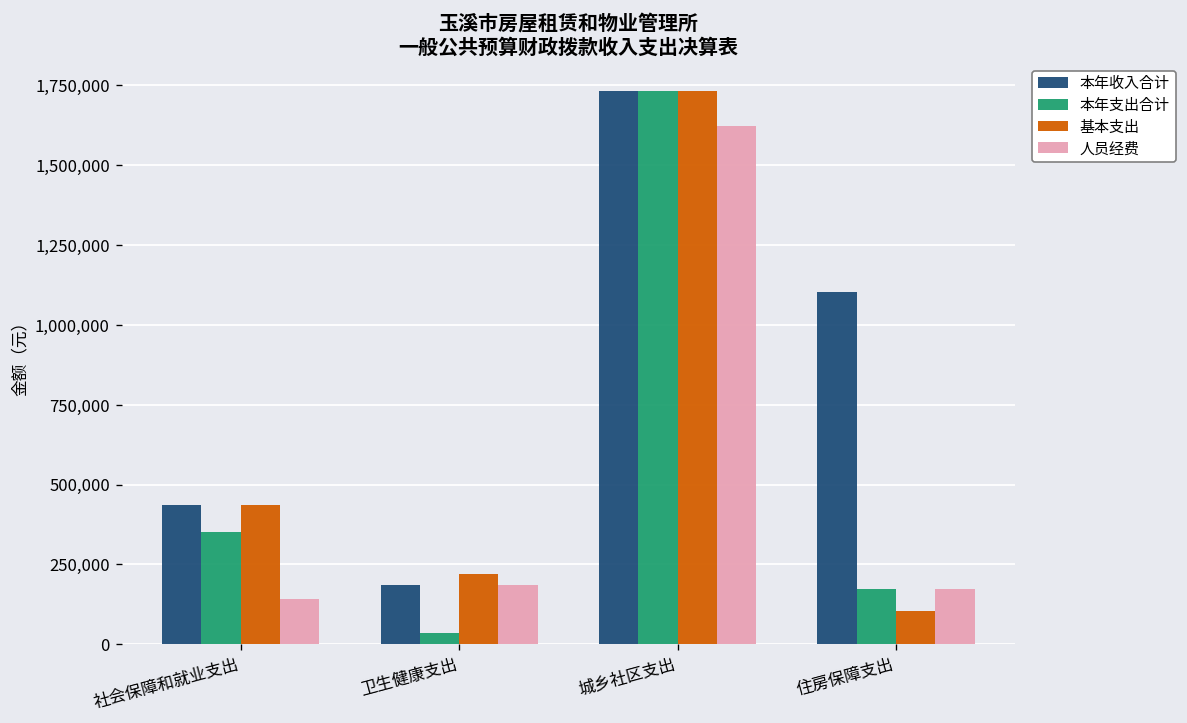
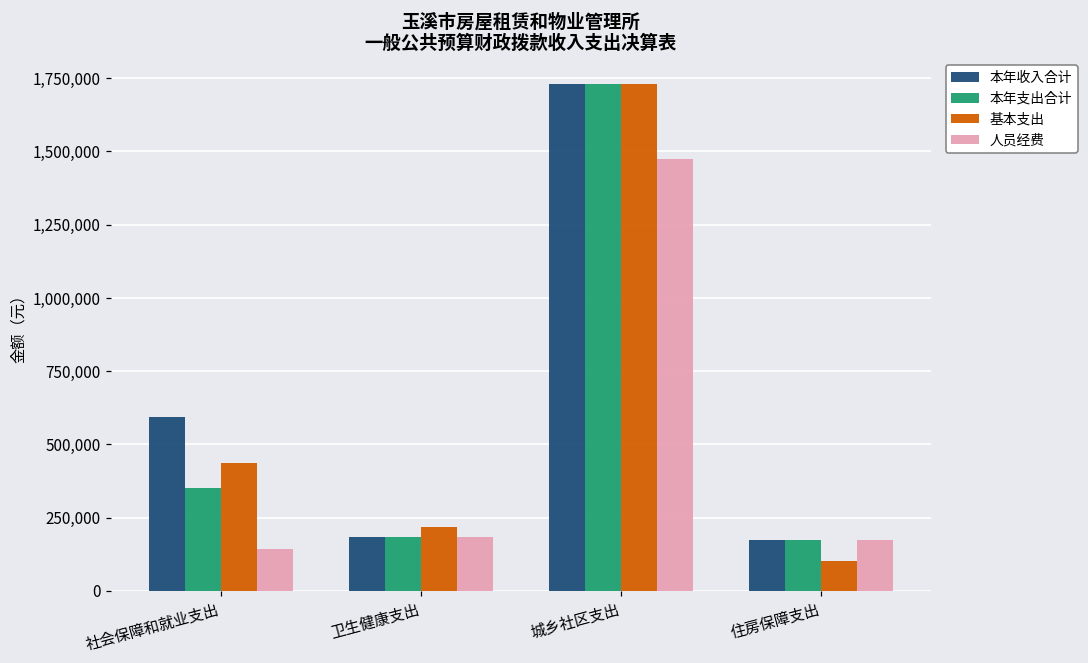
  {
    "本年收入合计": {
-     "社会保障和就业支出": "430,000",
+     "社会保障和就业支出": "590,000",
      "卫生健康支出": "180,000",
      "城乡社区支出": "1,730,000",
-     "住房保障支出": "1,100,000"
+     "住房保障支出": "170,000"
    },
    "本年支出合计": {
      "社会保障和就业支出": "350,000",
-     "卫生健康支出": "30,000",
+     "卫生健康支出": "180,000",
      "城乡社区支出": "1,730,000",
      "住房保障支出": "170,000"
    },
    "基本支出": {
      "社会保障和就业支出": "430,000",
      "卫生健康支出": "220,000",
      "城乡社区支出": "1,730,000",
      "住房保障支出": "100,000"
    },
    "人员经费": {
      "社会保障和就业支出": "140,000",
      "卫生健康支出": "180,000",
-     "城乡社区支出": "1,620,000",
+     "城乡社区支出": "1,470,000",
      "住房保障支出": "170,000"
    }
  }
